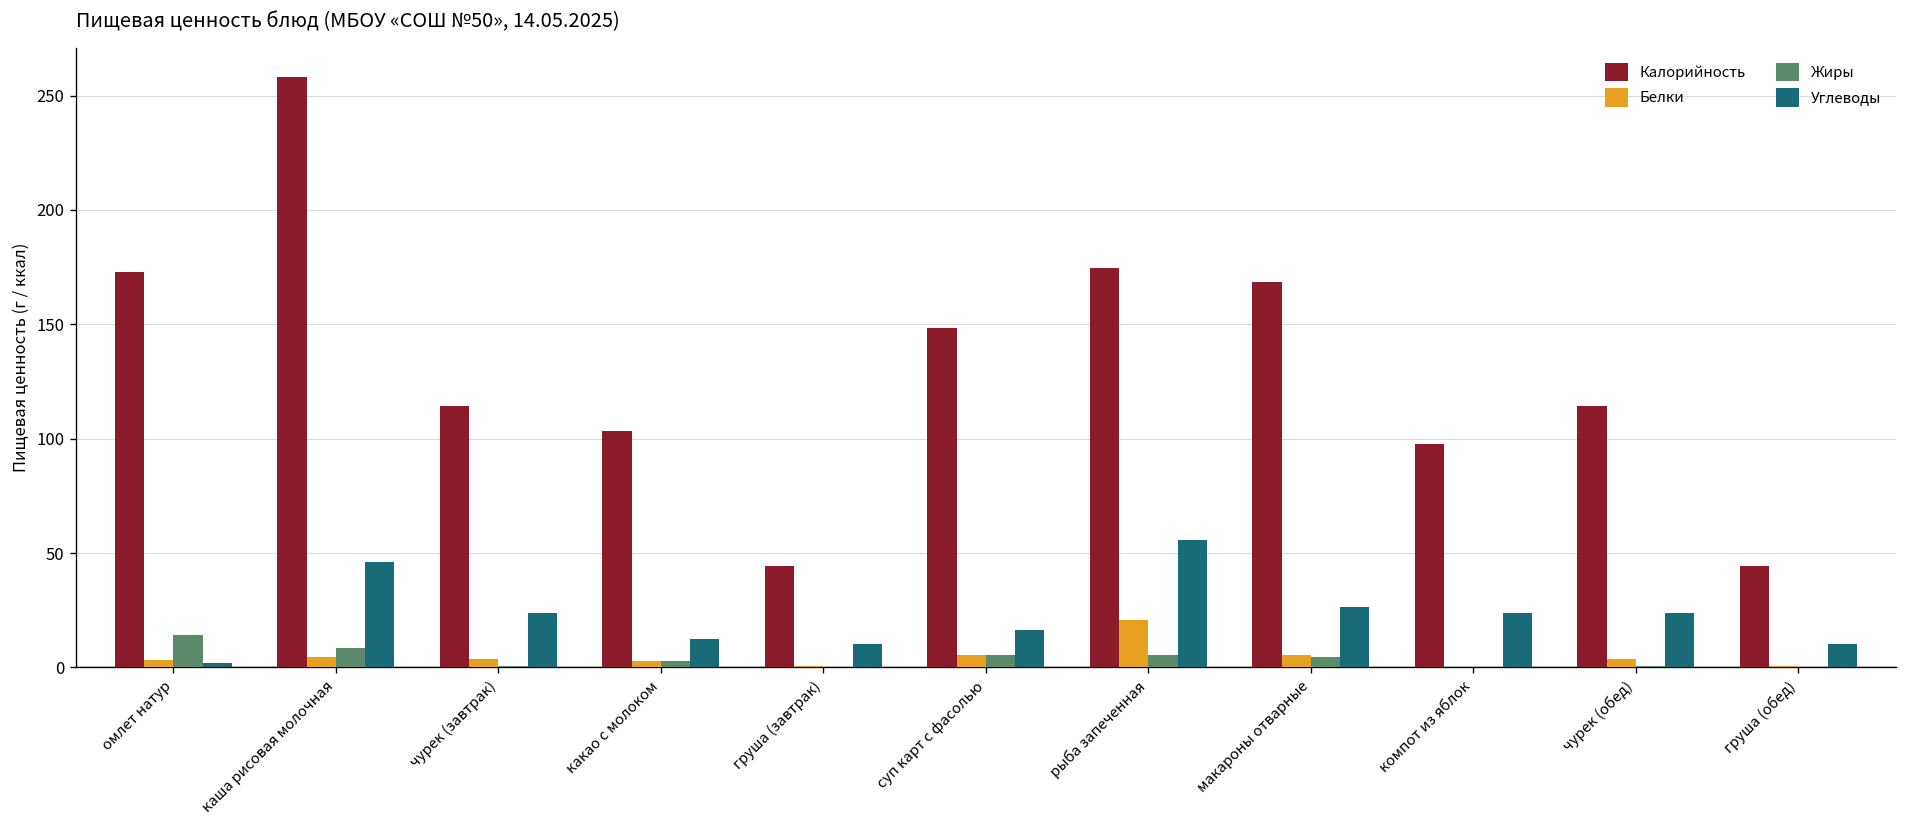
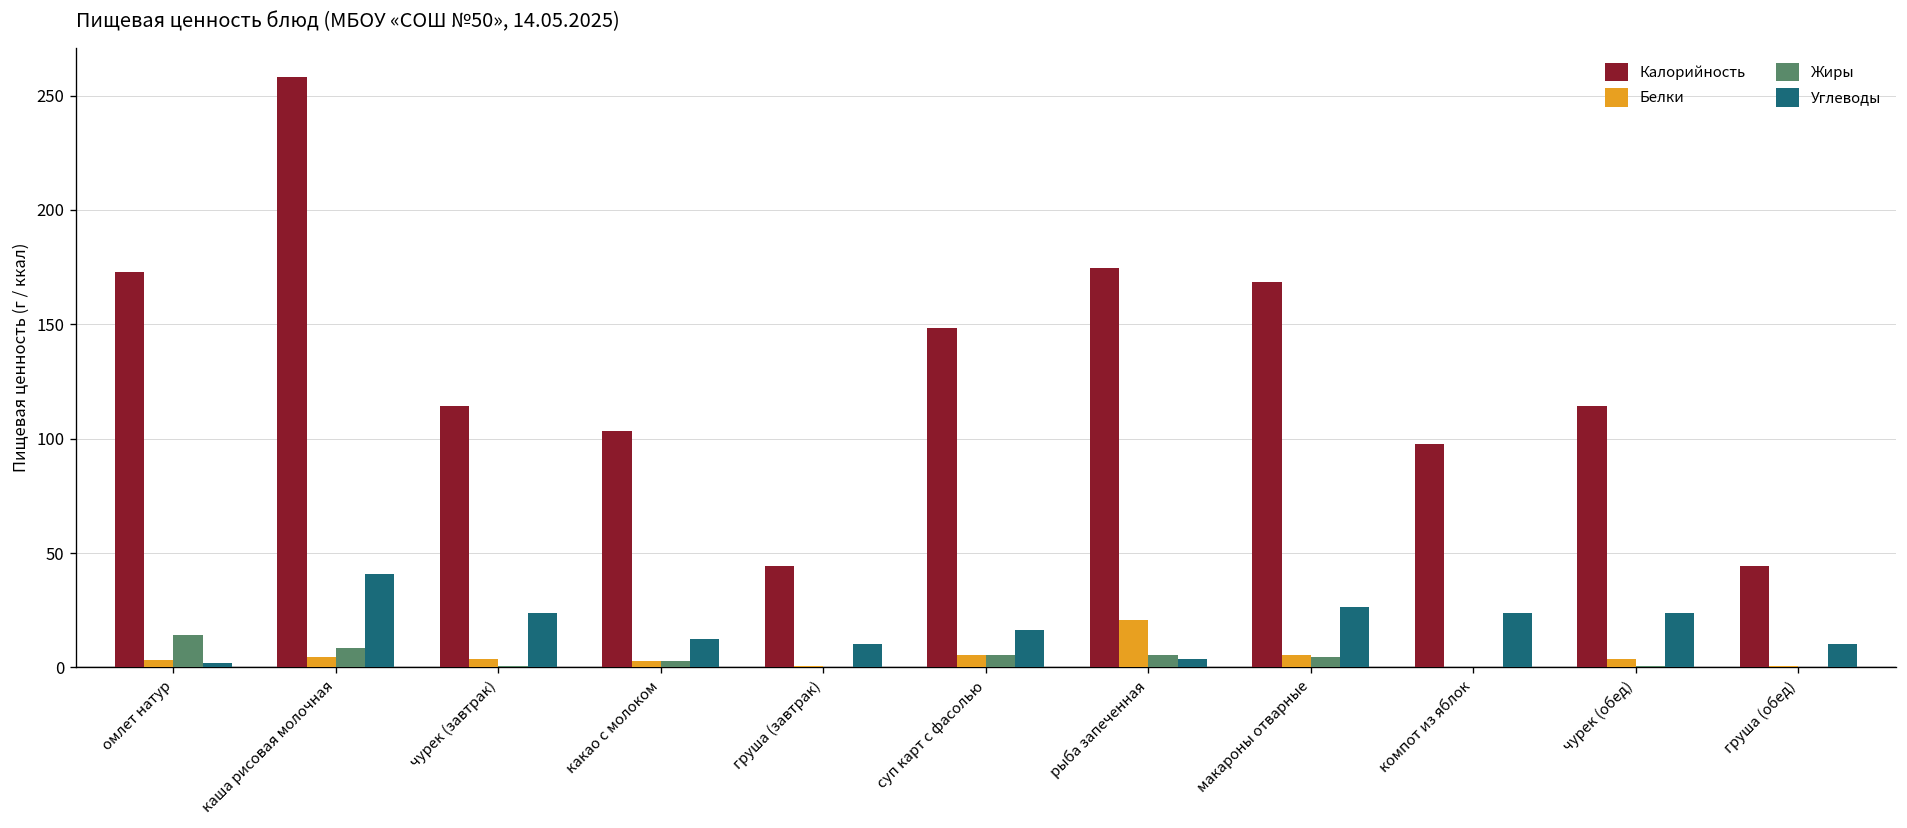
  {
    "Калорийность": {
      "омлет натур": 173,
      "каша рисовая молочная": 258,
      "чурек (завтрак)": 114,
      "какао с молоком": 103,
      "груша (завтрак)": 44,
      "суп карт с фасолью": 148,
      "рыба запеченная": 175,
      "макароны отварные": 168,
      "компот из яблок": 98,
      "чурек (обед)": 114,
      "груша (обед)": 44
    },
    "Белки": {
      "омлет натур": 3,
      "каша рисовая молочная": 5,
      "чурек (завтрак)": 4,
      "какао с молоком": 3,
      "суп карт с фасолью": 5,
      "рыба запеченная": 21,
      "макароны отварные": 6,
      "чурек (обед)": 4
    },
    "Жиры": {
      "омлет натур": 14,
      "каша рисовая молочная": 8,
      "какао с молоком": 3,
      "суп карт с фасолью": 5,
      "рыба запеченная": 5,
      "макароны отварные": 5
    },
    "Углеводы": {
      "омлет натур": 2,
-     "каша рисовая молочная": 46,
+     "каша рисовая молочная": 41,
      "чурек (завтрак)": 24,
      "какао с молоком": 12,
      "груша (завтрак)": 10,
      "суп карт с фасолью": 17,
-     "рыба запеченная": 56,
+     "рыба запеченная": 4,
      "макароны отварные": 26,
      "компот из яблок": 24,
      "чурек (обед)": 24,
      "груша (обед)": 10
    }
  }
